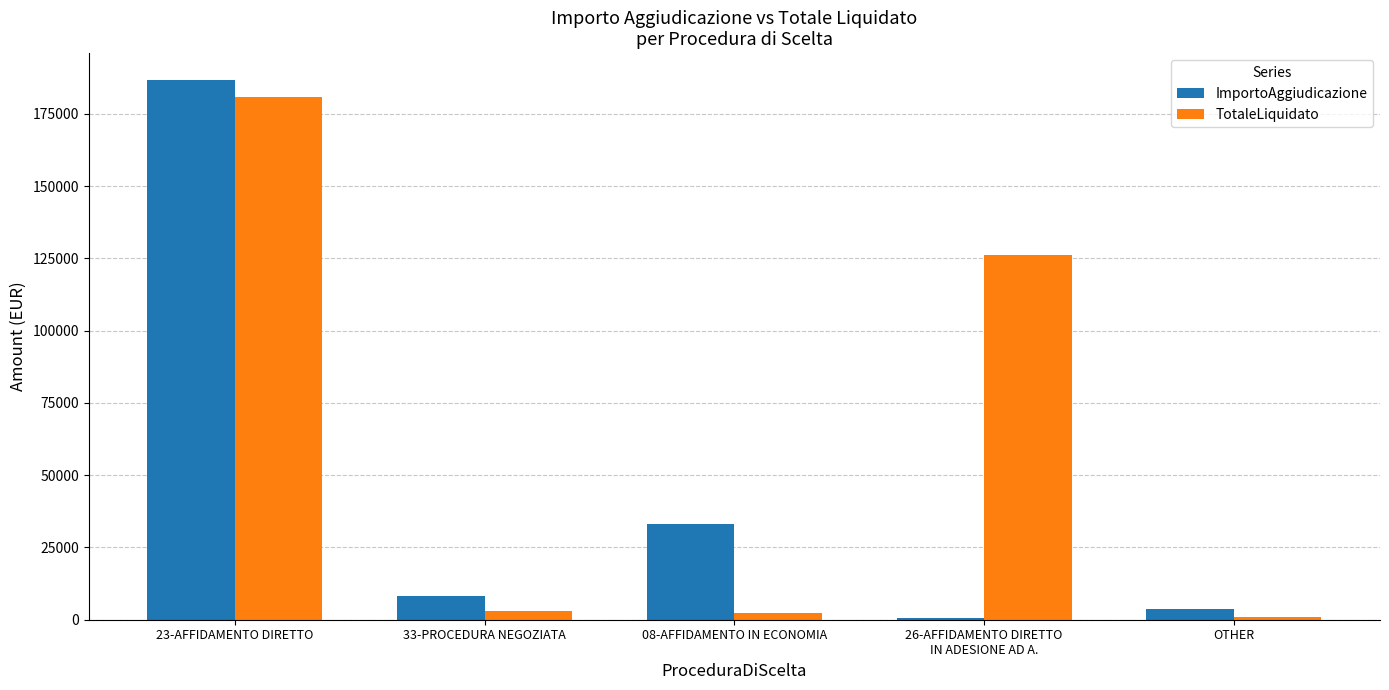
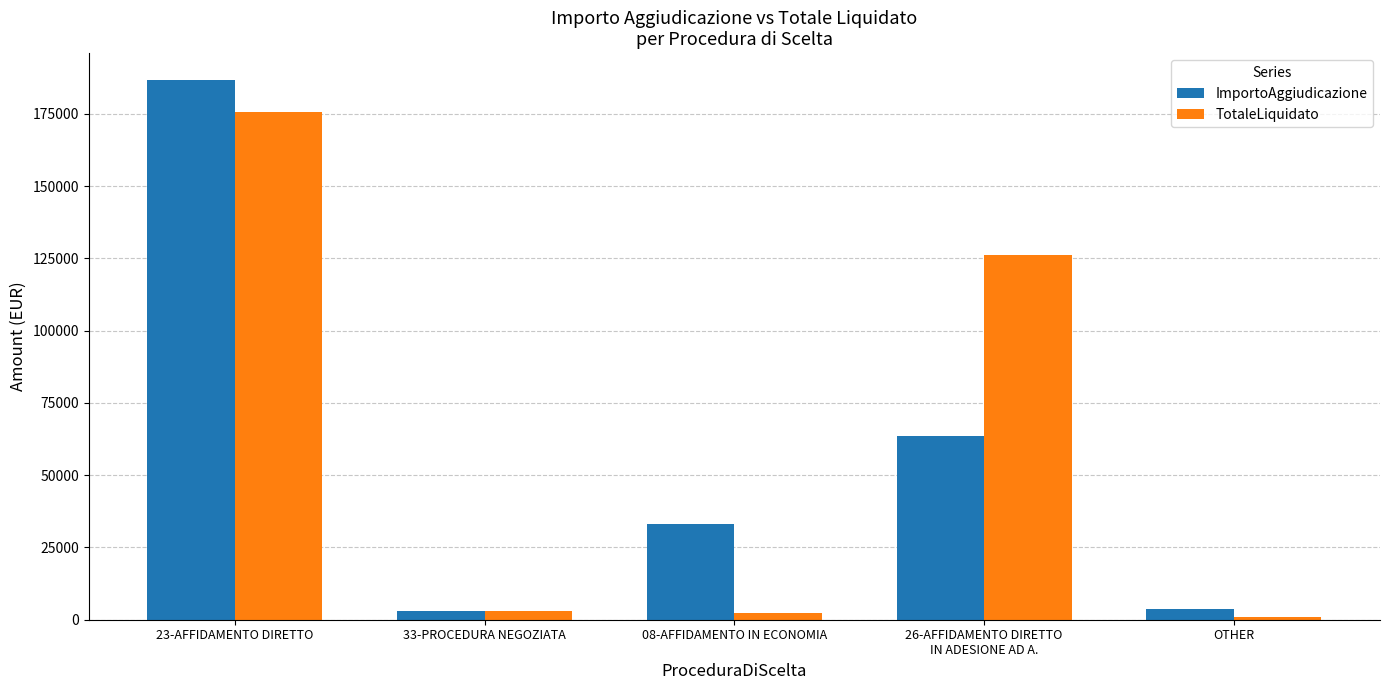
  {
    "ImportoAggiudicazione": {
      "23-AFFIDAMENTO DIRETTO": 187000,
-     "33-PROCEDURA NEGOZIATA": 8000,
+     "33-PROCEDURA NEGOZIATA": 3000,
      "08-AFFIDAMENTO IN ECONOMIA": 33000,
-     "26-AFFIDAMENTO DIRETTO IN ADESIONE AD A.": 1000,
+     "26-AFFIDAMENTO DIRETTO IN ADESIONE AD A.": 63000,
      "OTHER": 4000
    },
    "TotaleLiquidato": {
-     "23-AFFIDAMENTO DIRETTO": 181000,
+     "23-AFFIDAMENTO DIRETTO": 176000,
      "33-PROCEDURA NEGOZIATA": 3000,
      "08-AFFIDAMENTO IN ECONOMIA": 2000,
      "26-AFFIDAMENTO DIRETTO IN ADESIONE AD A.": 126000
    }
  }
